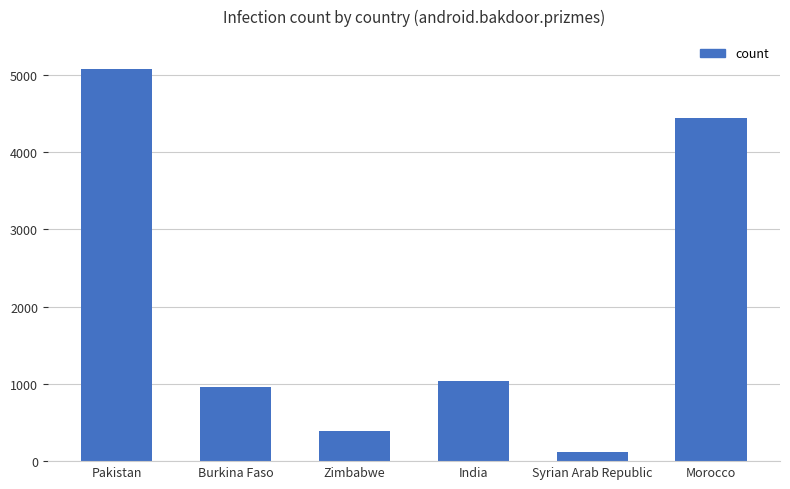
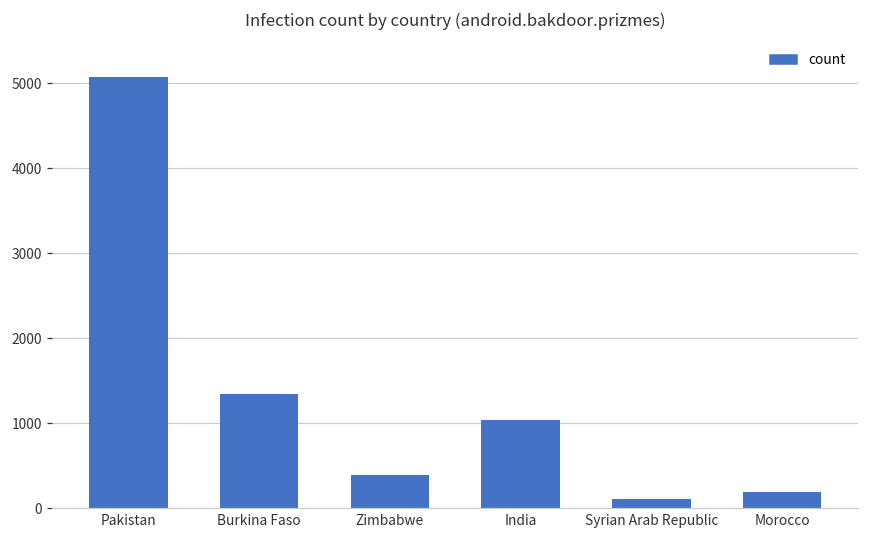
  {
    "Pakistan": 5100,
-   "Burkina Faso": 1000,
+   "Burkina Faso": 1400,
    "Zimbabwe": 400,
    "India": 1000,
    "Syrian Arab Republic": 100,
-   "Morocco": 4400
+   "Morocco": 200
  }
